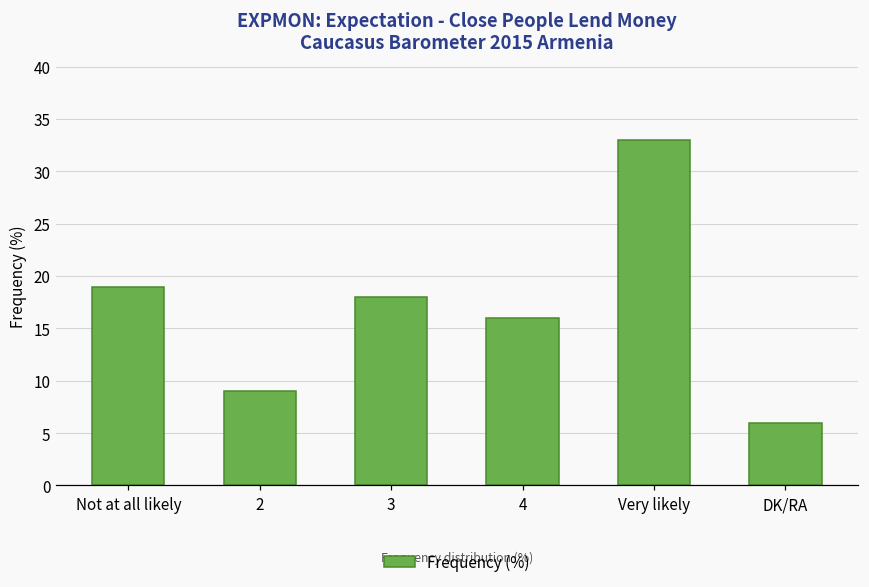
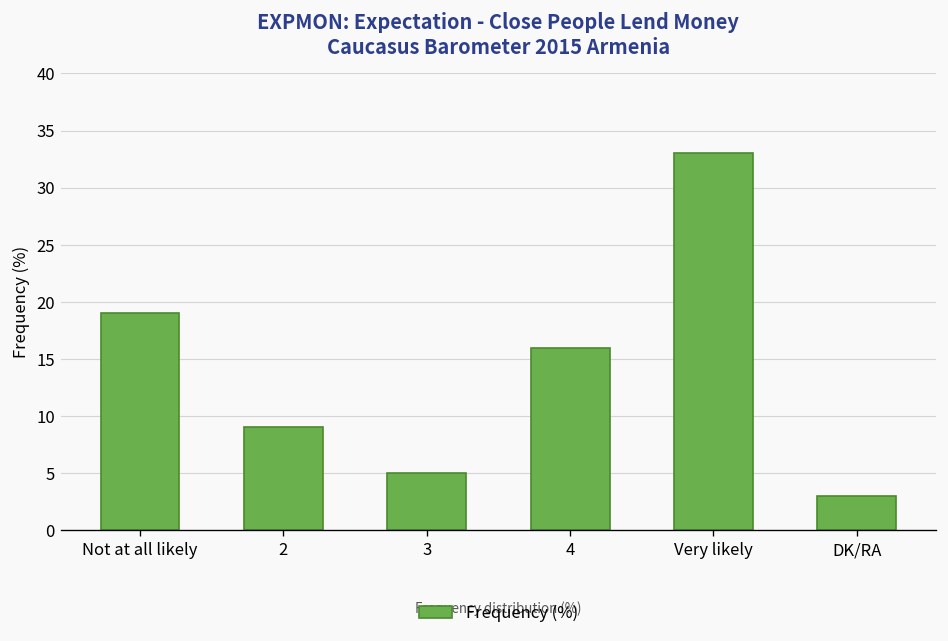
  {
    "Not at all likely": 19,
    "2": 9,
-   "3": 18,
+   "3": 5,
    "4": 16,
    "Very likely": 33,
-   "DK/RA": 6
+   "DK/RA": 3
  }
